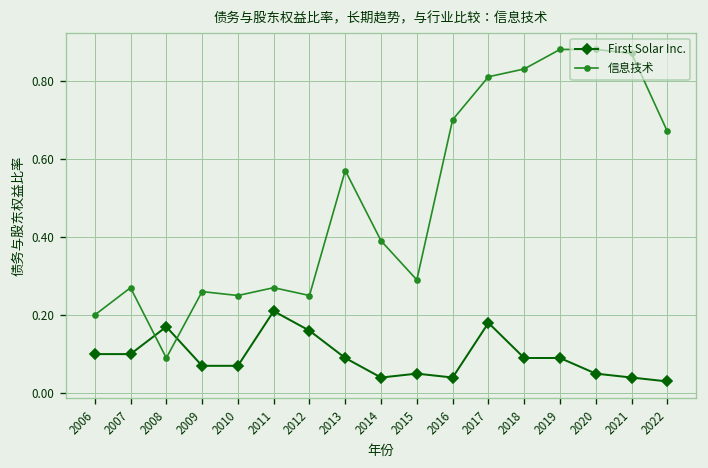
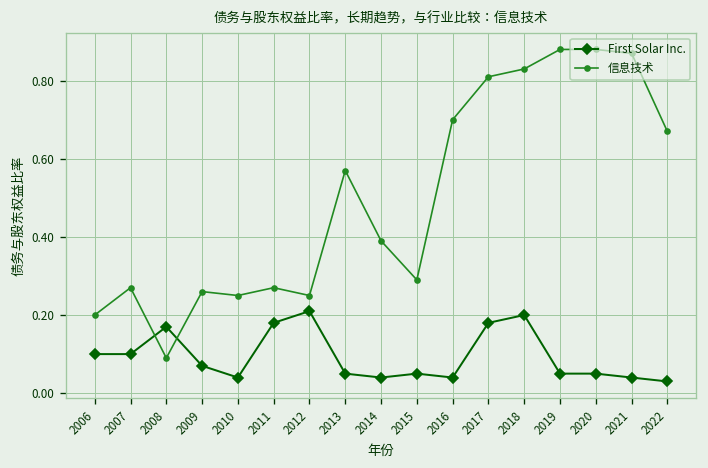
  {
    "First Solar Inc.": {
      "2006": 0.10,
      "2007": 0.10,
      "2008": 0.17,
      "2009": 0.07,
-     "2010": 0.07,
-     "2011": 0.21,
-     "2012": 0.16,
-     "2013": 0.09,
+     "2010": 0.04,
+     "2011": 0.18,
+     "2012": 0.21,
+     "2013": 0.05,
      "2014": 0.04,
      "2015": 0.05,
      "2016": 0.04,
      "2017": 0.18,
-     "2018": 0.09,
-     "2019": 0.09,
+     "2018": 0.20,
+     "2019": 0.05,
      "2020": 0.05,
      "2021": 0.04,
      "2022": 0.03
    },
    "信息技术": {
      "2006": 0.20,
      "2007": 0.27,
      "2008": 0.09,
      "2009": 0.26,
      "2010": 0.25,
      "2011": 0.27,
      "2012": 0.25,
      "2013": 0.57,
      "2014": 0.39,
      "2015": 0.29,
      "2016": 0.70,
      "2017": 0.81,
      "2018": 0.83,
      "2019": 0.88,
      "2022": 0.67
    }
  }
